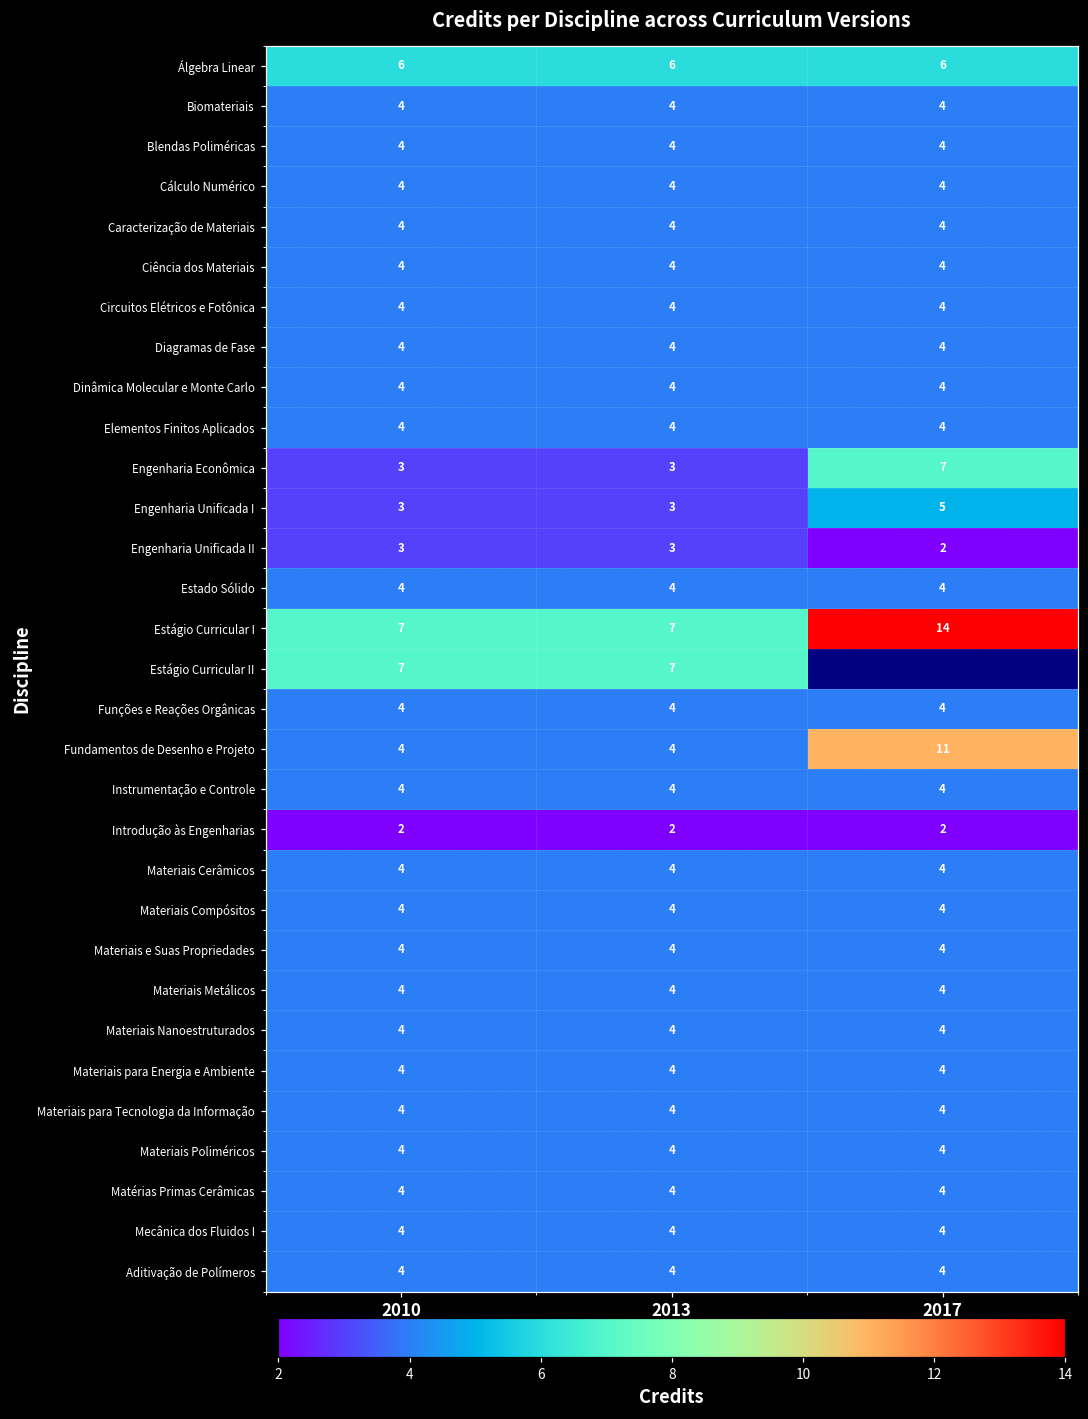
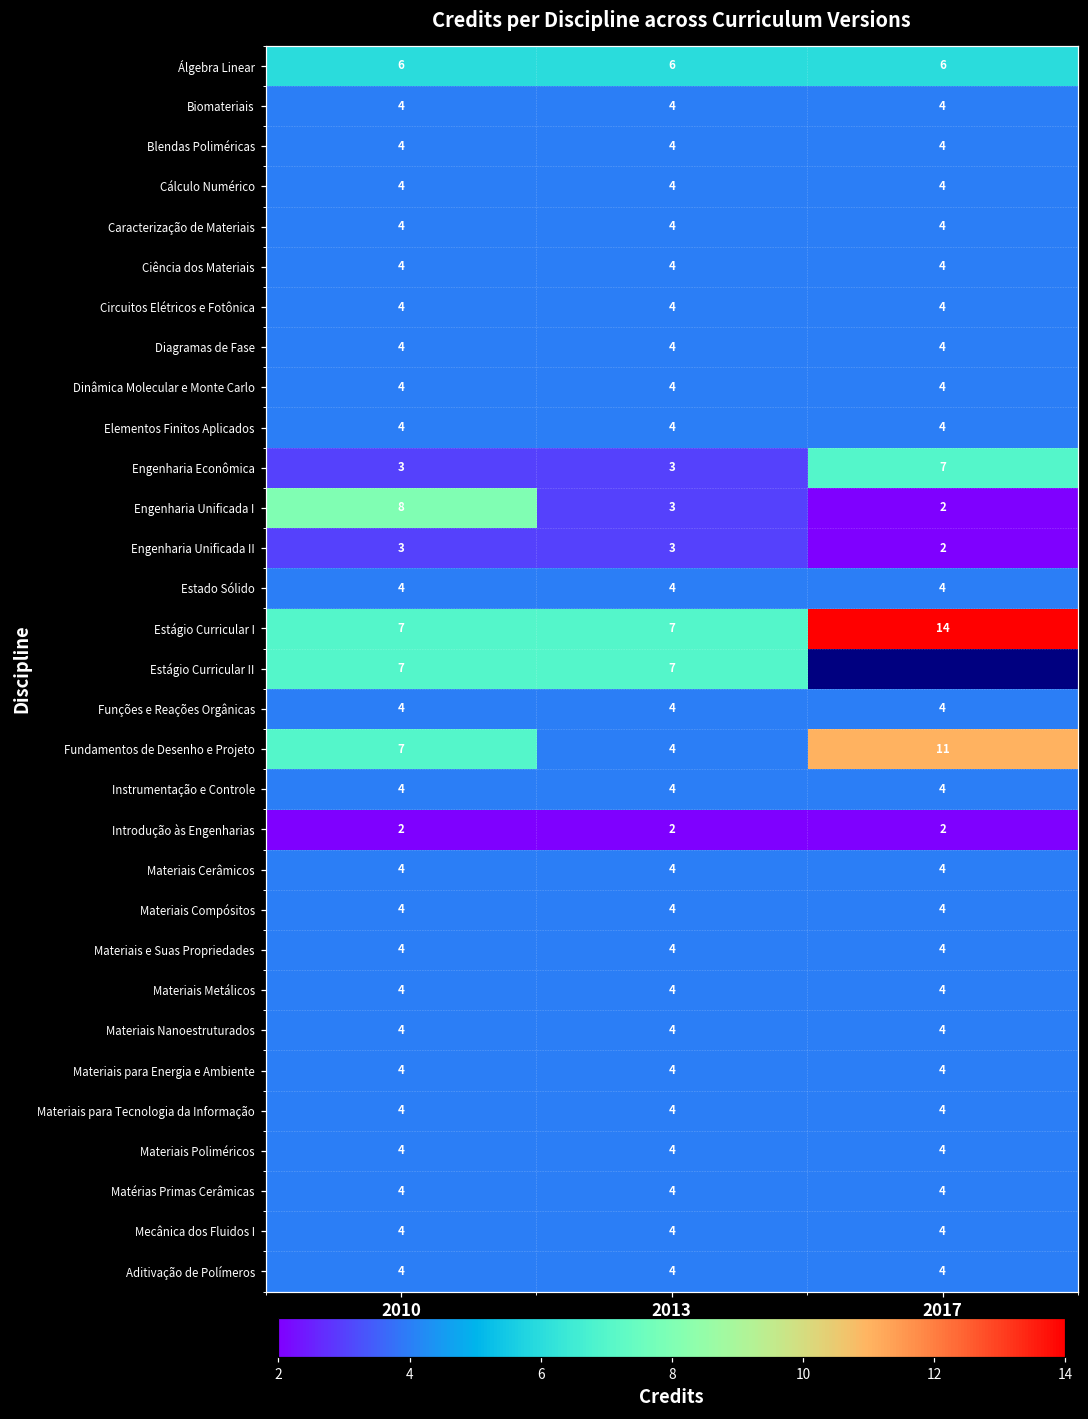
  {
    "Álgebra Linear": {
      "2010": 6,
      "2013": 6,
      "2017": 6
    },
    "Biomateriais": {
      "2010": 4,
      "2013": 4,
      "2017": 4
    },
    "Blendas Poliméricas": {
      "2010": 4,
      "2013": 4,
      "2017": 4
    },
    "Cálculo Numérico": {
      "2010": 4,
      "2013": 4,
      "2017": 4
    },
    "Caracterização de Materiais": {
      "2010": 4,
      "2013": 4,
      "2017": 4
    },
    "Ciência dos Materiais": {
      "2010": 4,
      "2013": 4,
      "2017": 4
    },
    "Circuitos Elétricos e Fotônica": {
      "2010": 4,
      "2013": 4,
      "2017": 4
    },
    "Diagramas de Fase": {
      "2010": 4,
      "2013": 4,
      "2017": 4
    },
    "Dinâmica Molecular e Monte Carlo": {
      "2010": 4,
      "2013": 4,
      "2017": 4
    },
    "Elementos Finitos Aplicados": {
      "2010": 4,
      "2013": 4,
      "2017": 4
    },
    "Engenharia Econômica": {
      "2010": 3,
      "2013": 3,
      "2017": 7
    },
    "Engenharia Unificada I": {
-     "2010": 3,
+     "2010": 8,
      "2013": 3,
-     "2017": 5
+     "2017": 2
    },
    "Engenharia Unificada II": {
      "2010": 3,
      "2013": 3,
      "2017": 2
    },
    "Estado Sólido": {
      "2010": 4,
      "2013": 4,
      "2017": 4
    },
    "Estágio Curricular I": {
      "2010": 7,
      "2013": 7,
      "2017": 14
    },
    "Estágio Curricular II": {
      "2010": 7,
      "2013": 7
    },
    "Funções e Reações Orgânicas": {
      "2010": 4,
      "2013": 4,
      "2017": 4
    },
    "Fundamentos de Desenho e Projeto": {
-     "2010": 4,
+     "2010": 7,
      "2013": 4,
      "2017": 11
    },
    "Instrumentação e Controle": {
      "2010": 4,
      "2013": 4,
      "2017": 4
    },
    "Introdução às Engenharias": {
      "2010": 2,
      "2013": 2,
      "2017": 2
    },
    "Materiais Cerâmicos": {
      "2010": 4,
      "2013": 4,
      "2017": 4
    },
    "Materiais Compósitos": {
      "2010": 4,
      "2013": 4,
      "2017": 4
    },
    "Materiais e Suas Propriedades": {
      "2010": 4,
      "2013": 4,
      "2017": 4
    },
    "Materiais Metálicos": {
      "2010": 4,
      "2013": 4,
      "2017": 4
    },
    "Materiais Nanoestruturados": {
      "2010": 4,
      "2013": 4,
      "2017": 4
    },
    "Materiais para Energia e Ambiente": {
      "2010": 4,
      "2013": 4,
      "2017": 4
    },
    "Materiais para Tecnologia da Informação": {
      "2010": 4,
      "2013": 4,
      "2017": 4
    },
    "Materiais Poliméricos": {
      "2010": 4,
      "2013": 4,
      "2017": 4
    },
    "Matérias Primas Cerâmicas": {
      "2010": 4,
      "2013": 4,
      "2017": 4
    },
    "Mecânica dos Fluidos I": {
      "2010": 4,
      "2013": 4,
      "2017": 4
    },
    "Aditivação de Polímeros": {
      "2010": 4,
      "2013": 4,
      "2017": 4
    }
  }
